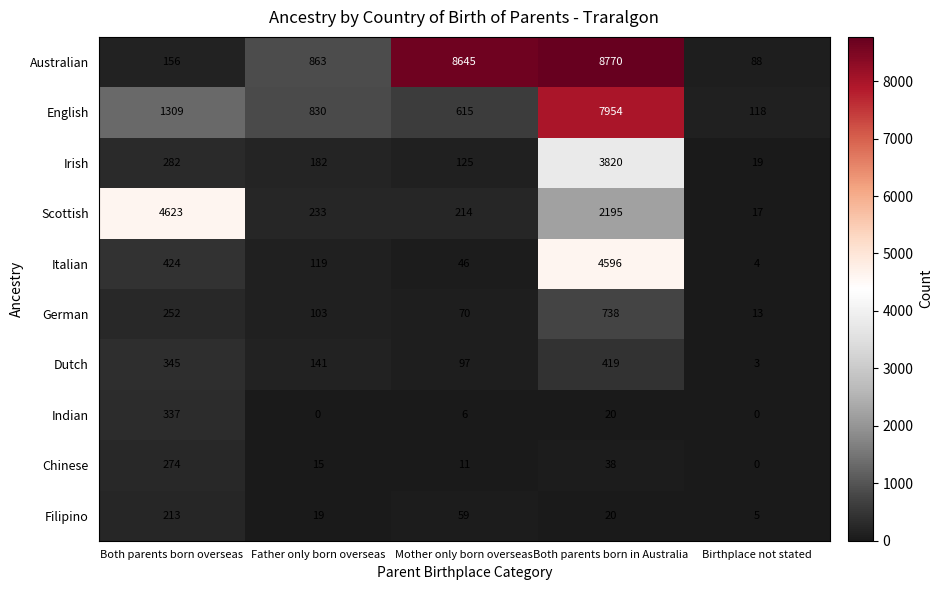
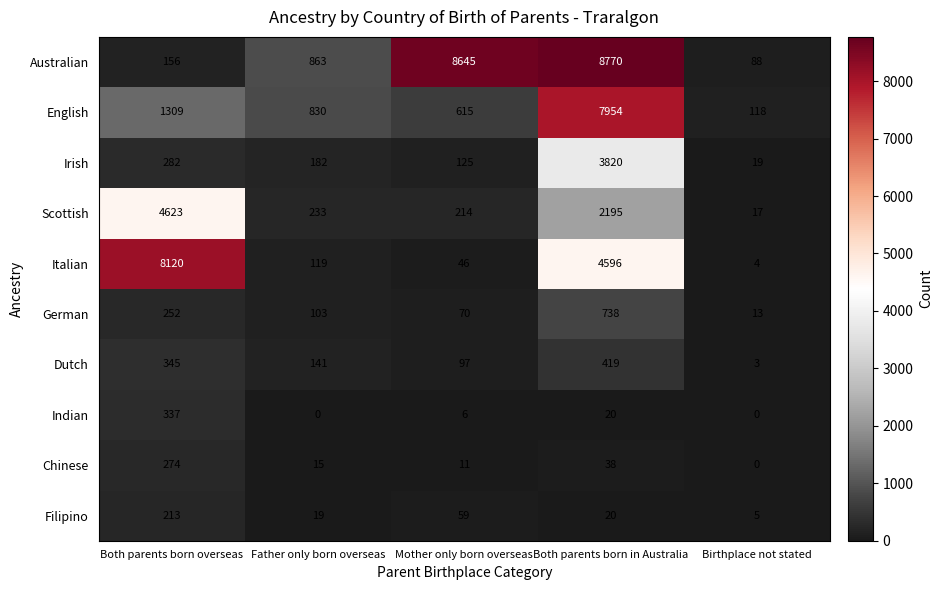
  {
    "Australian": {
      "Father only born overseas": 863,
      "Mother only born overseas": 8645,
      "Both parents born in Australia": 8770
    },
    "English": {
      "Both parents born overseas": 1309,
      "Father only born overseas": 830,
      "Mother only born overseas": 615,
      "Both parents born in Australia": 7954
    },
    "Irish": {
      "Both parents born in Australia": 3820
    },
    "Scottish": {
      "Both parents born overseas": 4623,
      "Both parents born in Australia": 2195
    },
    "Italian": {
-     "Both parents born overseas": 424,
+     "Both parents born overseas": 8120,
      "Both parents born in Australia": 4596
    },
    "German": {
      "Both parents born in Australia": 738
    },
    "Dutch": {
      "Both parents born in Australia": 419
    }
  }
